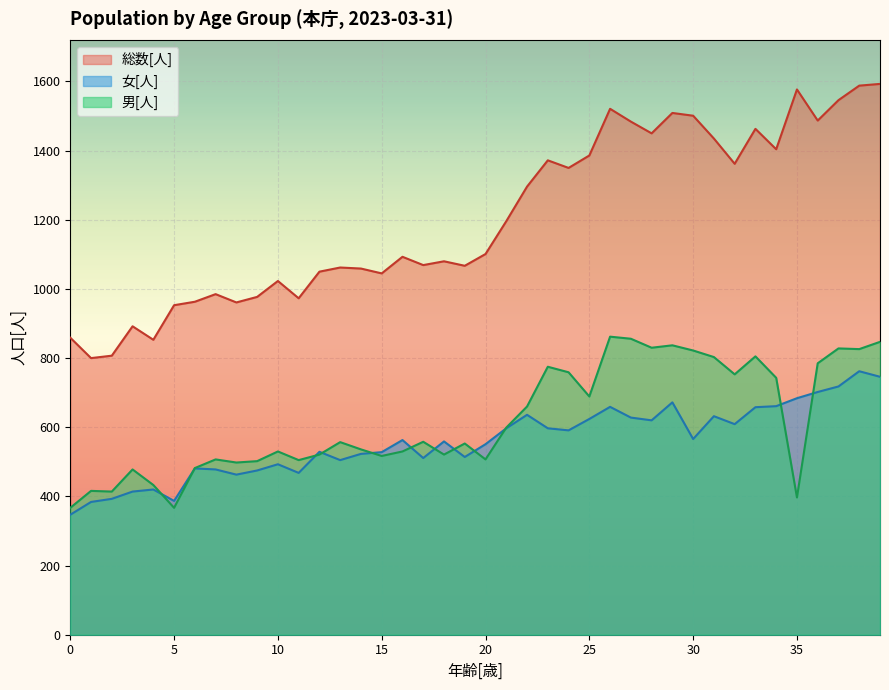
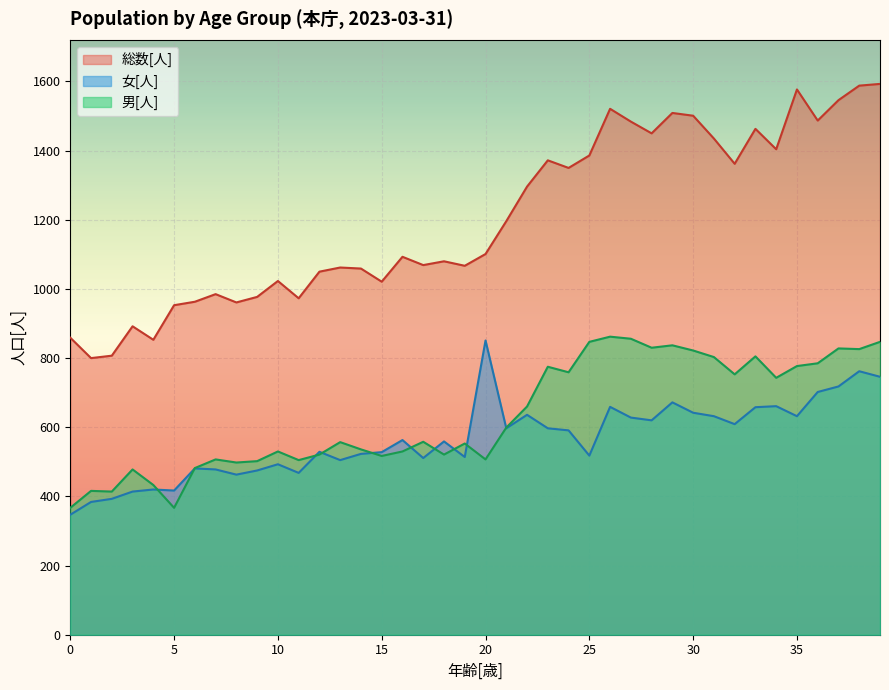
  {
    "総数[人]": {
      "0": 860,
      "5": 950,
      "10": 1020,
-     "15": 1050,
+     "15": 1020,
      "20": 1100,
      "25": 1390,
      "30": 1500,
      "35": 1580
    },
    "女[人]": {
      "0": 350,
-     "5": 390,
+     "5": 420,
      "10": 490,
      "15": 530,
-     "20": 550,
-     "25": 620,
-     "30": 570,
-     "35": 680
+     "20": 850,
+     "25": 520,
+     "30": 640,
+     "35": 630
    },
    "男[人]": {
      "0": 370,
      "5": 370,
      "10": 530,
      "15": 520,
      "20": 510,
-     "25": 690,
+     "25": 850,
      "30": 820,
-     "35": 400
+     "35": 780
    }
  }
